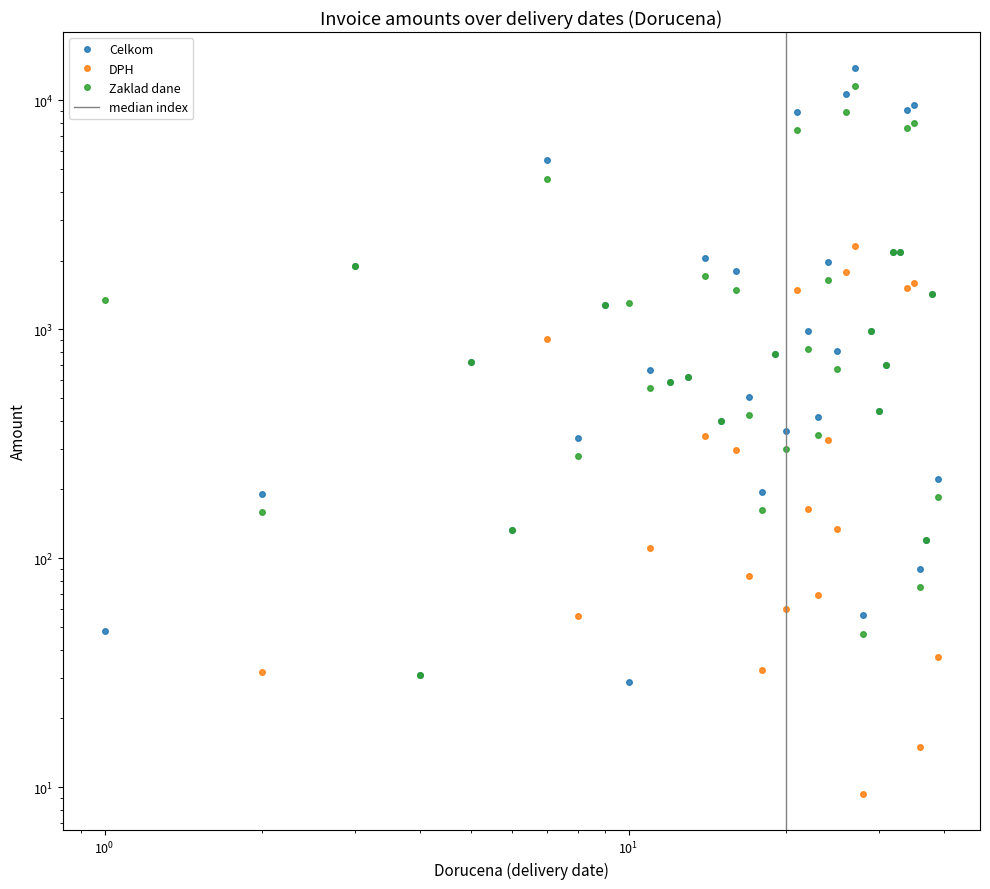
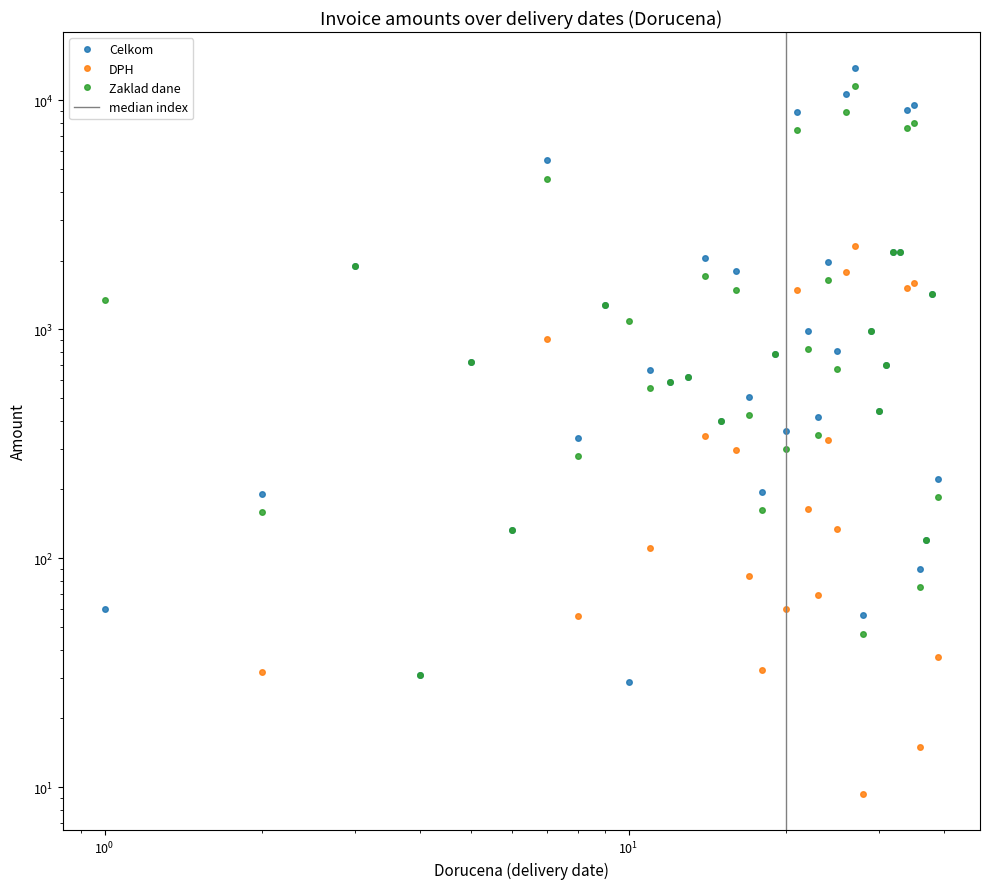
  {
    "Celkom": {
-     "10^0": 48,
+     "10^0": 60,
      "10^1": 29
    },
    "Zaklad dane": {
      "10^0": 1300,
-     "10^1": 1300
+     "10^1": 1100
    }
  }
